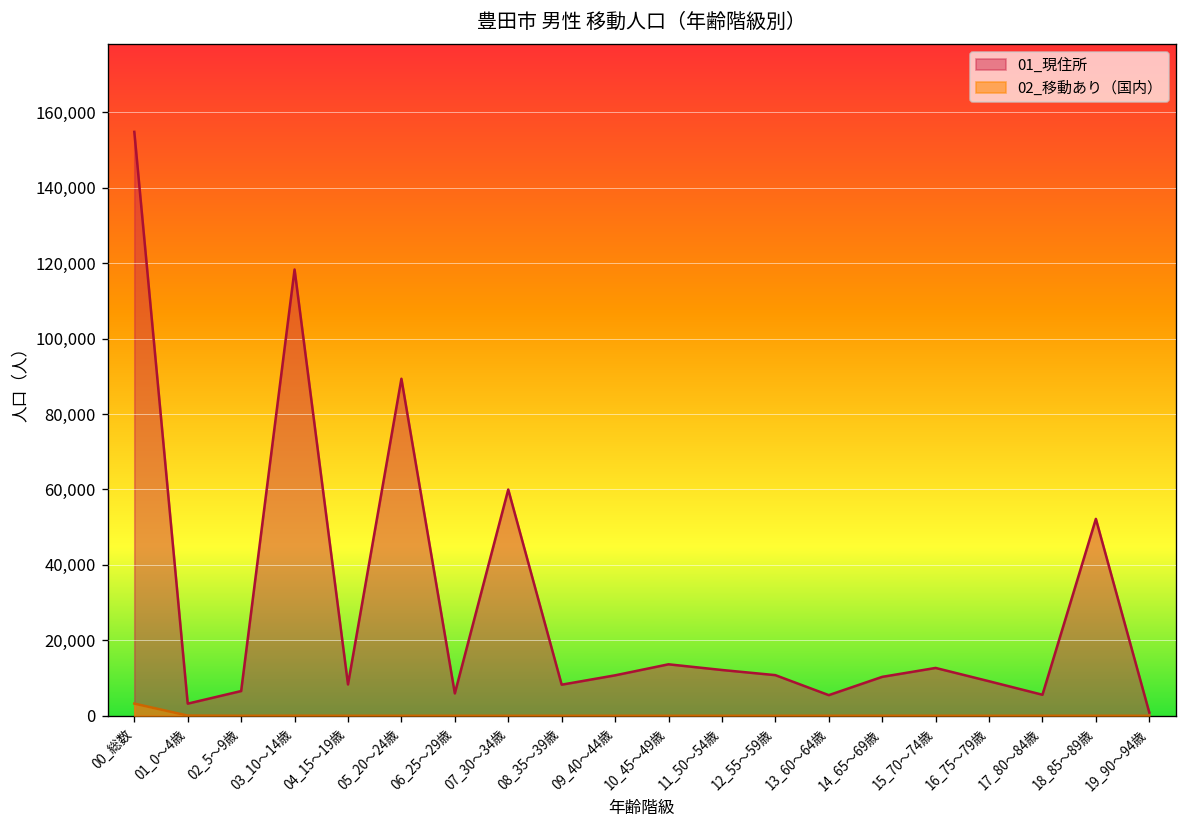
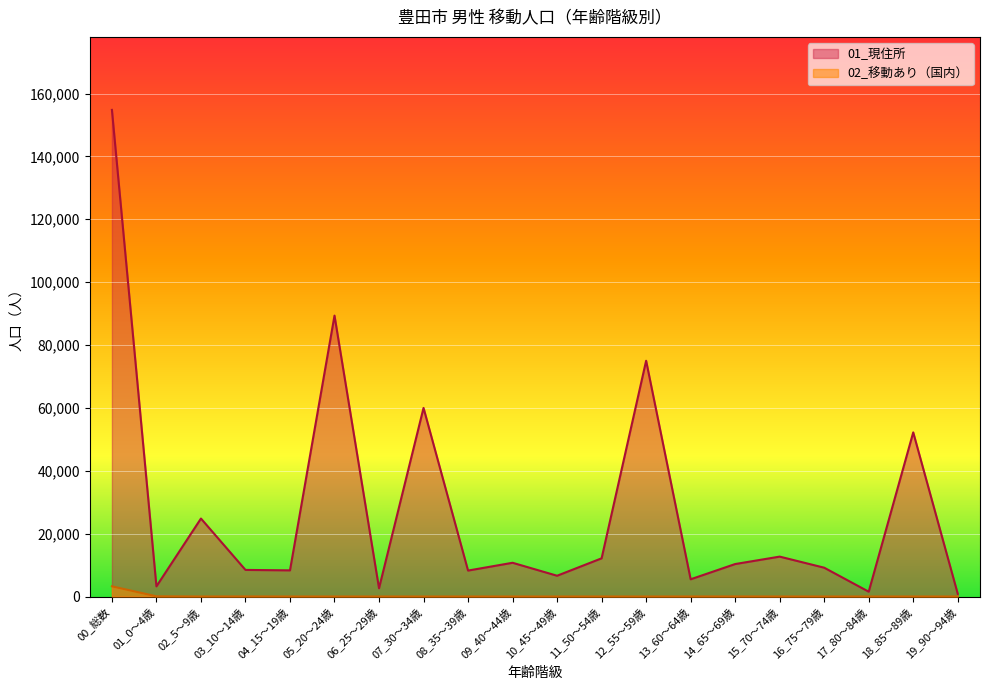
  {
    "01_現住所": {
      "00_総数": "155,000",
      "01_0～4歳": "3,000",
-     "02_5～9歳": "7,000",
-     "03_10～14歳": "118,000",
+     "02_5～9歳": "25,000",
+     "03_10～14歳": "8,000",
      "04_15～19歳": "8,000",
      "05_20～24歳": "89,000",
-     "06_25～29歳": "6,000",
+     "06_25～29歳": "3,000",
      "07_30～34歳": "60,000",
      "08_35～39歳": "8,000",
      "09_40～44歳": "11,000",
-     "10_45～49歳": "14,000",
+     "10_45～49歳": "7,000",
      "11_50～54歳": "12,000",
-     "12_55～59歳": "11,000",
+     "12_55～59歳": "75,000",
      "13_60～64歳": "5,000",
      "14_65～69歳": "10,000",
      "15_70～74歳": "13,000",
      "16_75～79歳": "9,000",
-     "17_80～84歳": "6,000",
+     "17_80～84歳": "2,000",
      "18_85～89歳": "52,000",
      "19_90～94歳": "1,000"
    },
    "02_移動あり（国内）": {
      "00_総数": "3,000",
      "01_0～4歳": "0",
      "02_5～9歳": "0",
      "03_10～14歳": "0",
      "04_15～19歳": "0",
      "05_20～24歳": "0",
      "06_25～29歳": "0",
      "07_30～34歳": "0",
      "08_35～39歳": "0",
      "09_40～44歳": "0",
      "10_45～49歳": "0",
      "11_50～54歳": "0",
      "12_55～59歳": "0",
      "13_60～64歳": "0",
      "14_65～69歳": "0",
      "15_70～74歳": "0",
      "16_75～79歳": "0",
      "17_80～84歳": "0",
      "18_85～89歳": "0",
      "19_90～94歳": "0"
    }
  }
